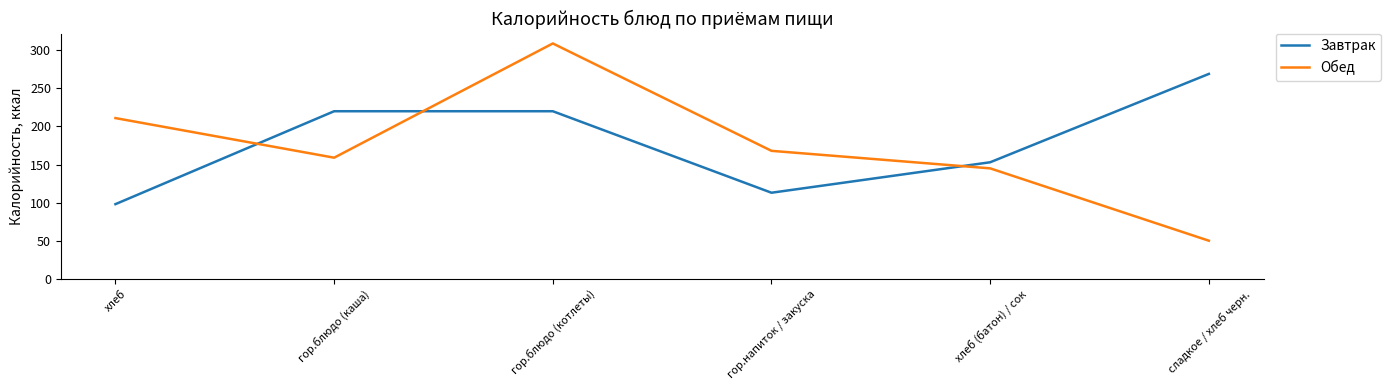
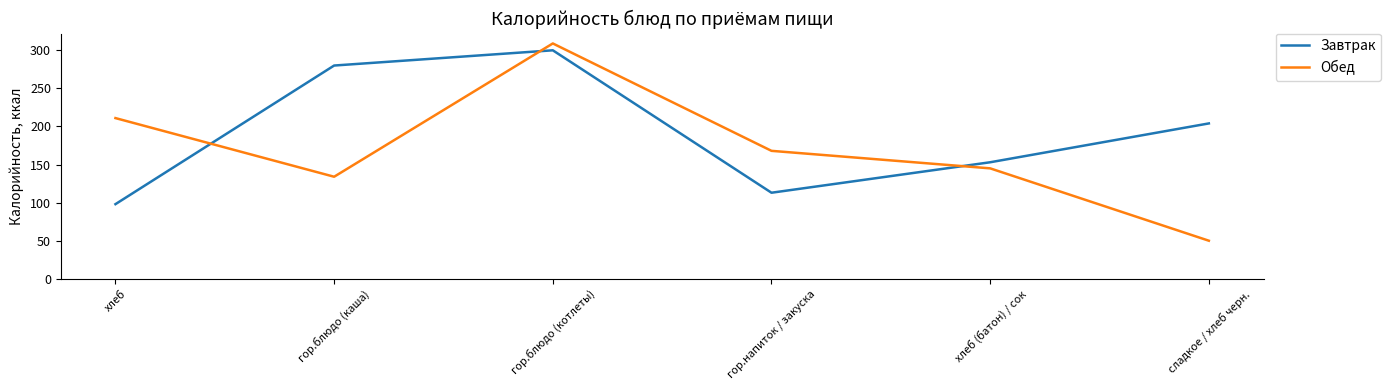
  {
    "Завтрак": {
      "хлеб": 100,
-     "гор.блюдо (каша)": 220,
-     "гор.блюдо (котлеты)": 220,
+     "гор.блюдо (каша)": 280,
+     "гор.блюдо (котлеты)": 300,
      "гор.напиток / закуска": 110,
      "хлеб (батон) / сок": 150,
-     "сладкое / хлеб черн.": 270
+     "сладкое / хлеб черн.": 200
    },
    "Обед": {
      "хлеб": 210,
-     "гор.блюдо (каша)": 160,
+     "гор.блюдо (каша)": 130,
      "гор.блюдо (котлеты)": 310,
      "гор.напиток / закуска": 170,
      "хлеб (батон) / сок": 150,
      "сладкое / хлеб черн.": 50
    }
  }
